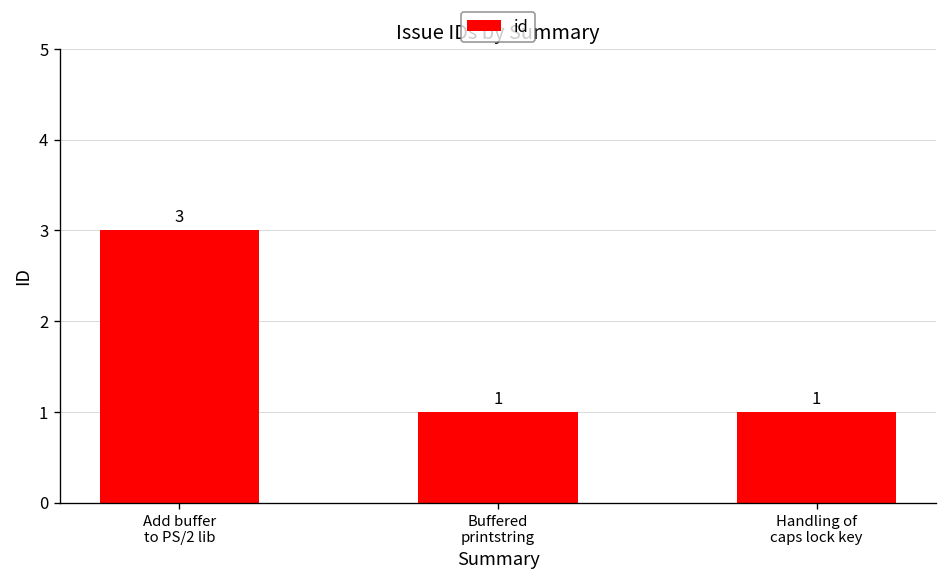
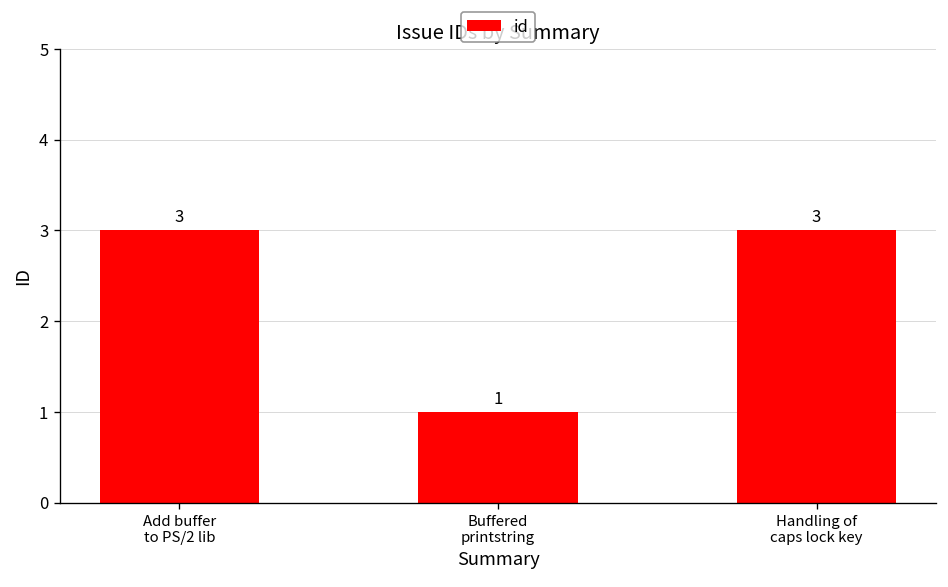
  {
    "Add buffer to PS/2 lib": 3,
    "Buffered printstring": 1,
-   "Handling of caps lock key": 1
+   "Handling of caps lock key": 3
  }
